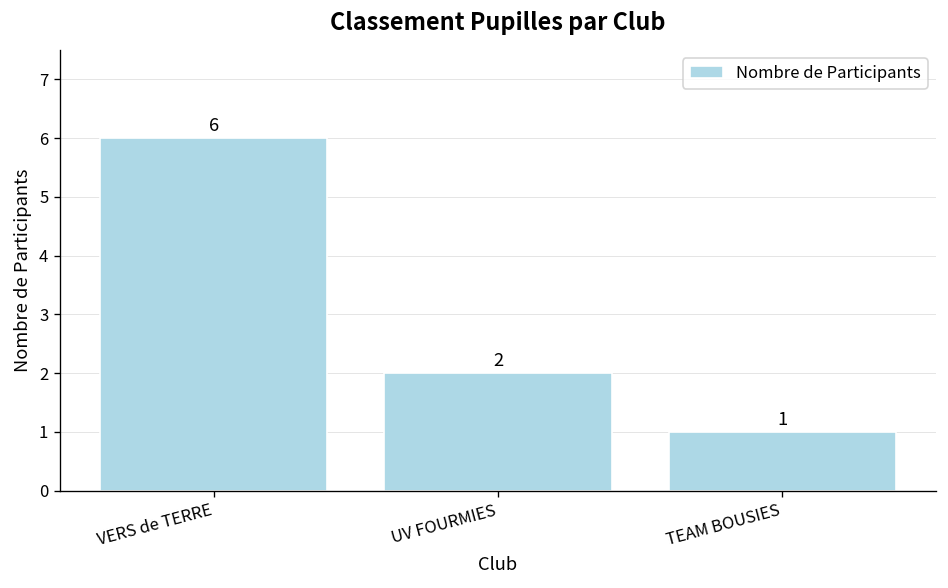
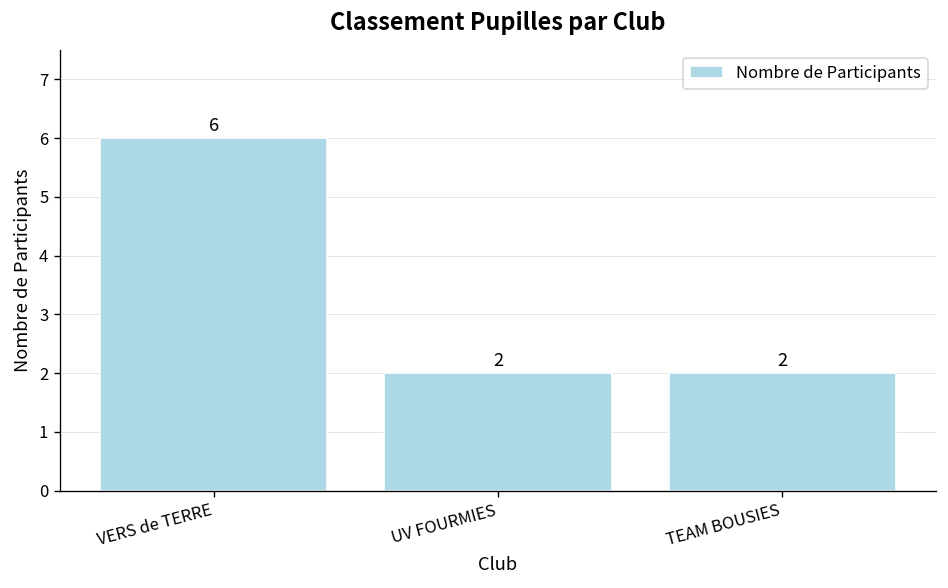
  {
    "VERS de TERRE": 6,
    "UV FOURMIES": 2,
-   "TEAM BOUSIES": 1
+   "TEAM BOUSIES": 2
  }
